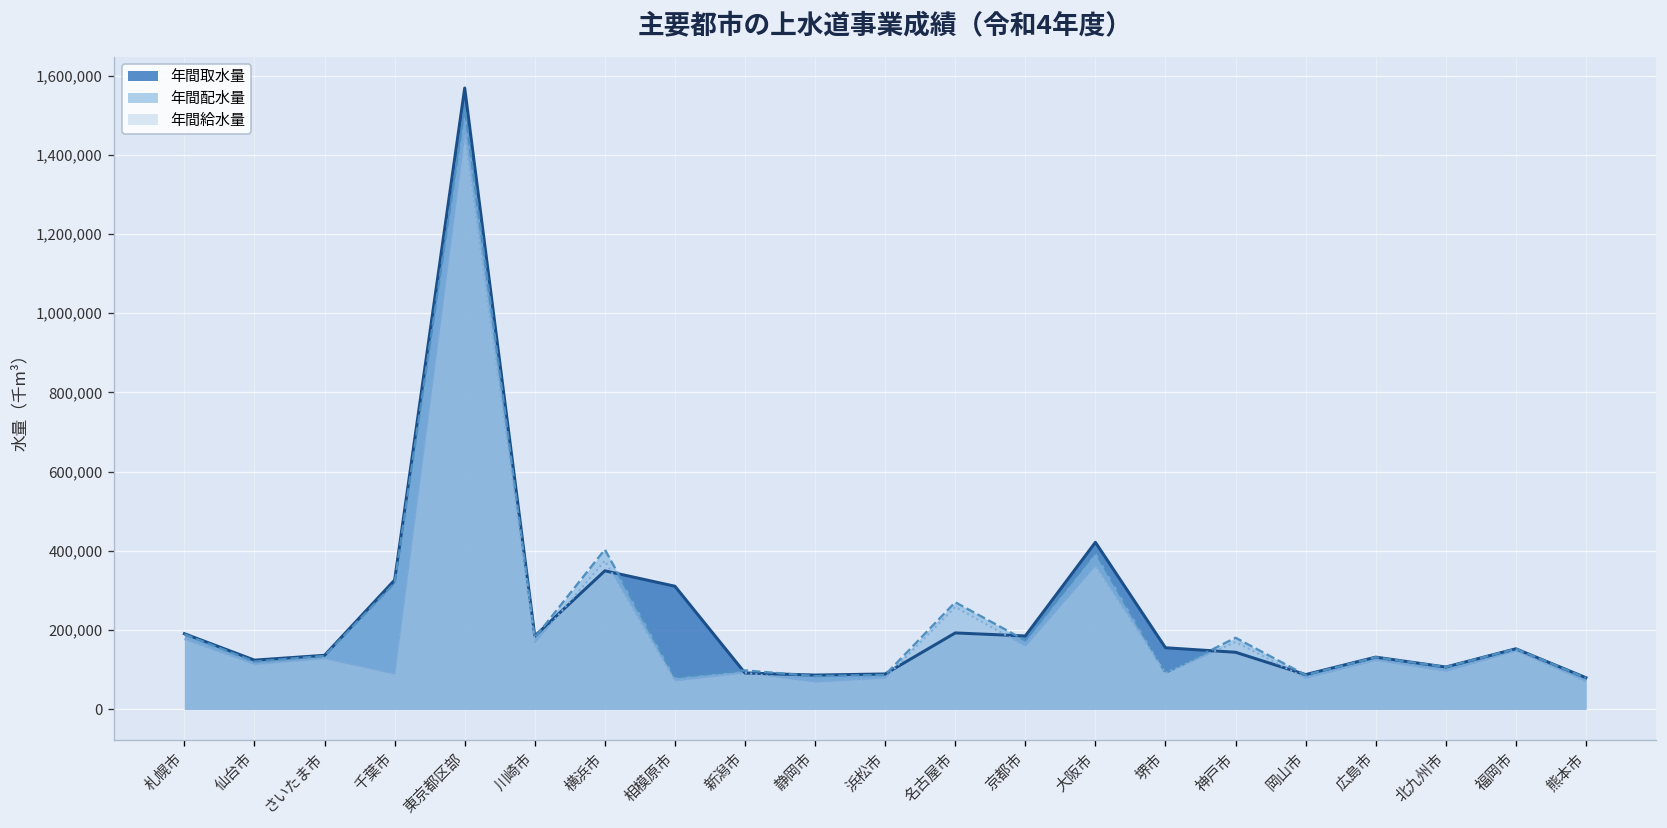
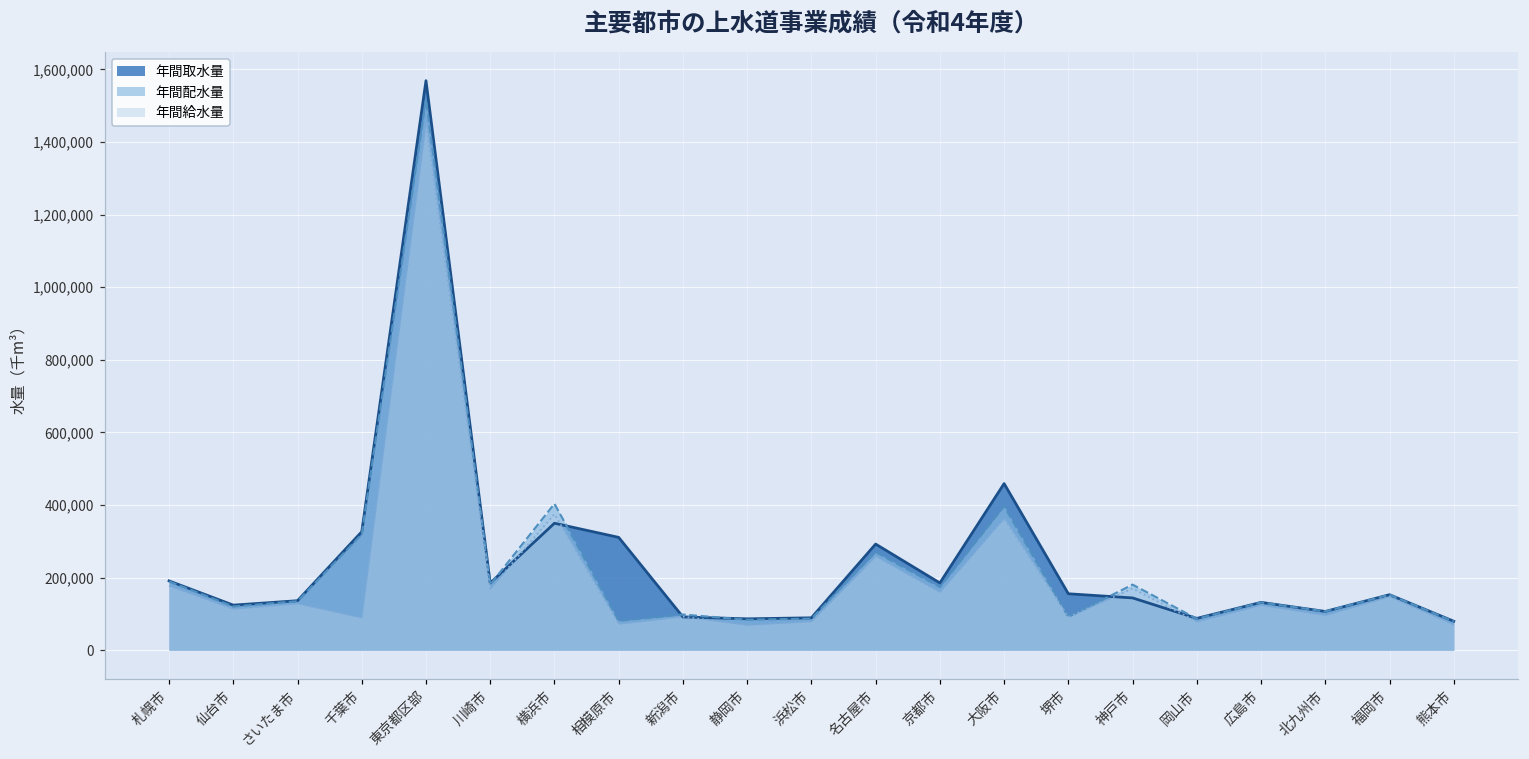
  {
    "年間取水量": {
      "東京都区部": "1,570,000",
      "横浜市": "350,000",
      "相模原市": "310,000",
-     "名古屋市": "190,000",
+     "名古屋市": "290,000",
      "京都市": "190,000",
-     "大阪市": "420,000",
+     "大阪市": "460,000",
      "堺市": "160,000",
      "神戸市": "140,000"
    }
  }
